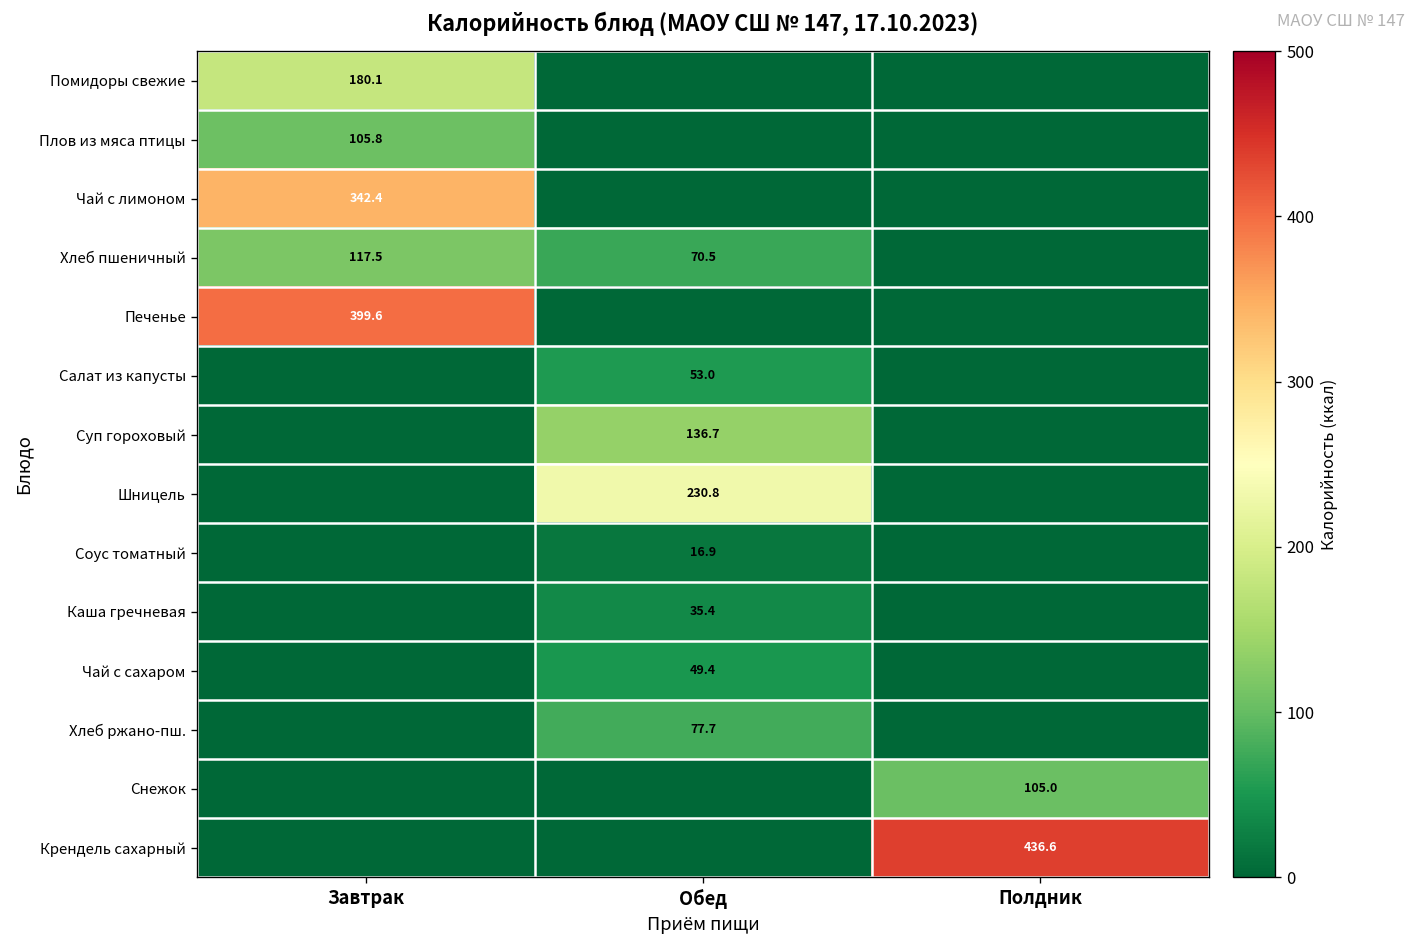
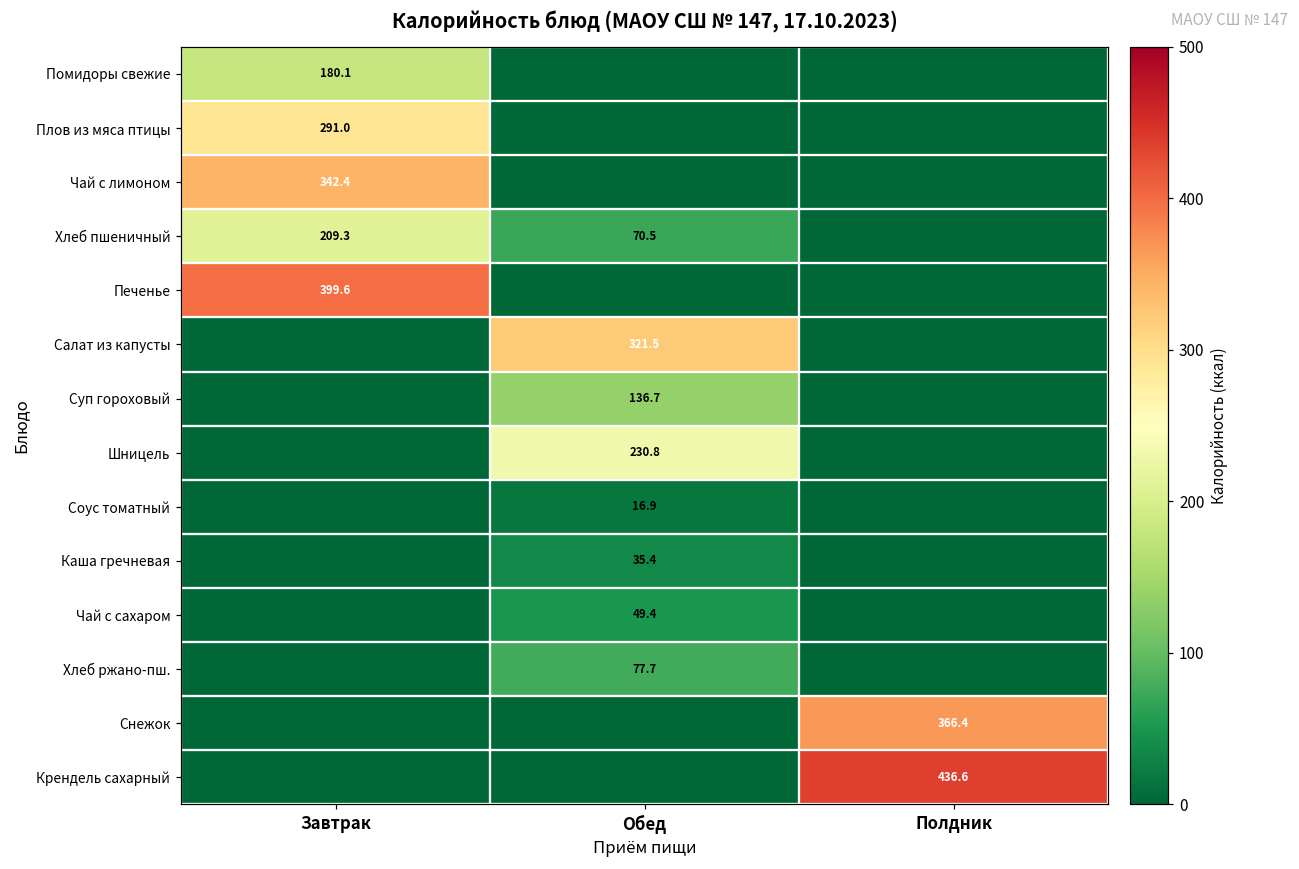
  {
    "Помидоры свежие": {
      "Завтрак": 180.1
    },
    "Плов из мяса птицы": {
-     "Завтрак": 105.8
+     "Завтрак": 291.0
    },
    "Чай с лимоном": {
      "Завтрак": 342.4
    },
    "Хлеб пшеничный": {
-     "Завтрак": 117.5,
+     "Завтрак": 209.3,
      "Обед": 70.5
    },
    "Печенье": {
      "Завтрак": 399.6
    },
    "Салат из капусты": {
-     "Обед": 53.0
+     "Обед": 321.5
    },
    "Суп гороховый": {
      "Обед": 136.7
    },
    "Шницель": {
      "Обед": 230.8
    },
    "Соус томатный": {
      "Обед": 16.9
    },
    "Каша гречневая": {
      "Обед": 35.4
    },
    "Чай с сахаром": {
      "Обед": 49.4
    },
    "Хлеб ржано-пш.": {
      "Обед": 77.7
    },
    "Снежок": {
-     "Полдник": 105.0
+     "Полдник": 366.4
    },
    "Крендель сахарный": {
      "Полдник": 436.6
    }
  }
